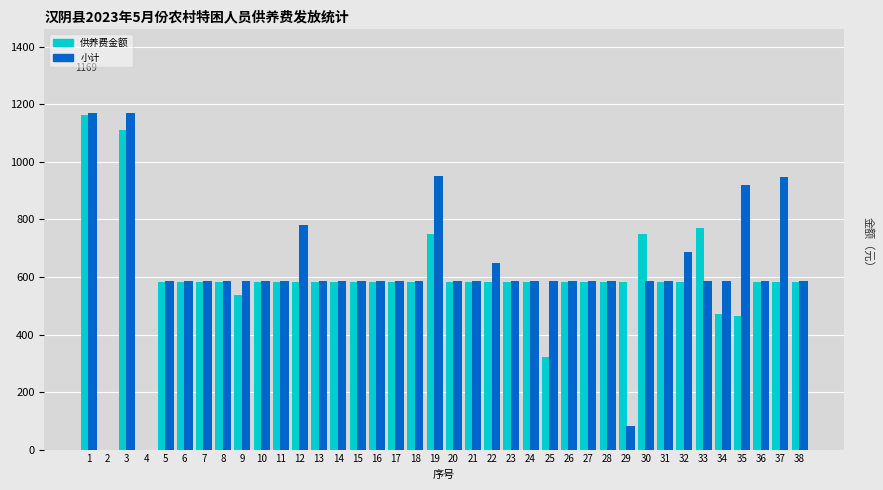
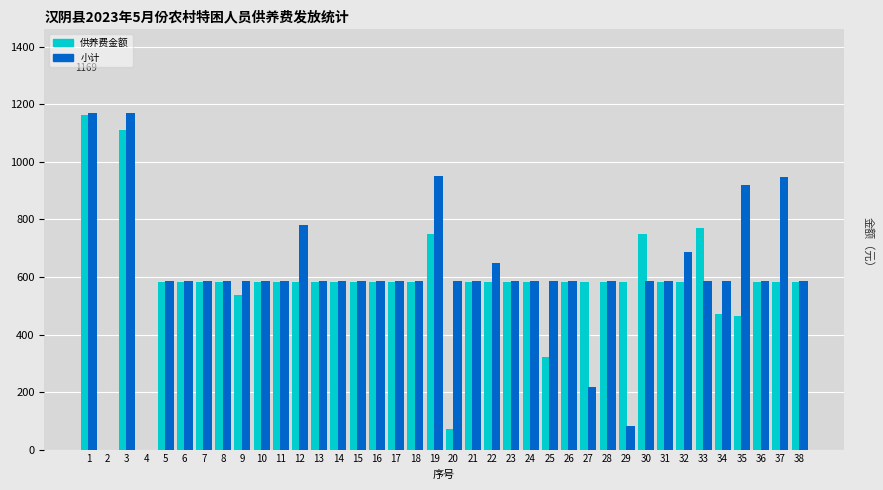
  {
    "供养费金额": {
      "1": 1160,
      "2": 0,
      "3": 1110,
      "4": 0,
      "5": 580,
      "6": 580,
      "7": 580,
      "8": 580,
      "9": 540,
      "10": 580,
      "11": 580,
      "12": 580,
      "13": 580,
      "14": 580,
      "15": 580,
      "16": 580,
      "17": 580,
      "18": 580,
      "19": 750,
-     "20": 580,
+     "20": 70,
      "21": 580,
      "22": 580,
      "23": 580,
      "24": 580,
      "25": 320,
      "26": 580,
      "27": 580,
      "28": 580,
      "29": 580,
      "30": 750,
      "31": 580,
      "32": 580,
      "33": 770,
      "34": 470,
      "35": 460,
      "36": 580,
      "37": 580,
      "38": 580
    },
    "小计": {
      "1": 1170,
      "2": 0,
      "3": 1170,
      "4": 0,
      "5": 590,
      "6": 590,
      "7": 590,
      "8": 590,
      "9": 590,
      "10": 590,
      "11": 590,
      "12": 780,
      "13": 590,
      "14": 590,
      "15": 590,
      "16": 590,
      "17": 590,
      "18": 590,
      "19": 950,
      "20": 590,
      "21": 590,
      "22": 650,
      "23": 590,
      "24": 590,
      "25": 590,
      "26": 590,
-     "27": 590,
+     "27": 220,
      "28": 590,
      "29": 80,
      "30": 590,
      "31": 590,
      "32": 690,
      "33": 590,
      "34": 590,
      "35": 920,
      "36": 590,
      "37": 950,
      "38": 590
    }
  }
